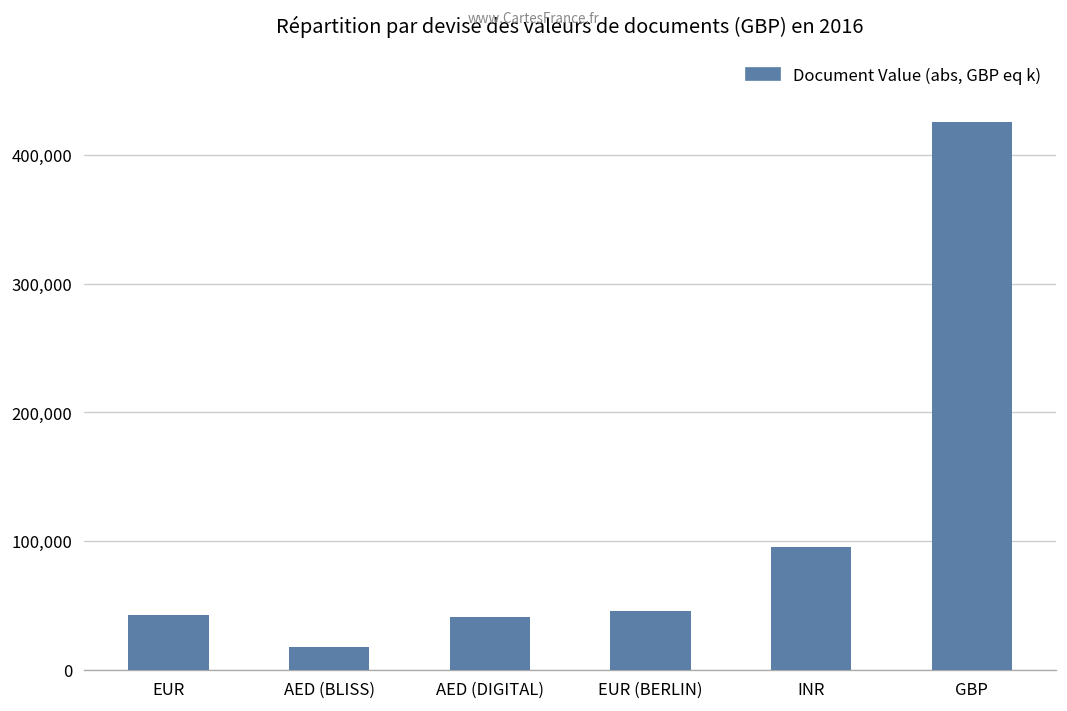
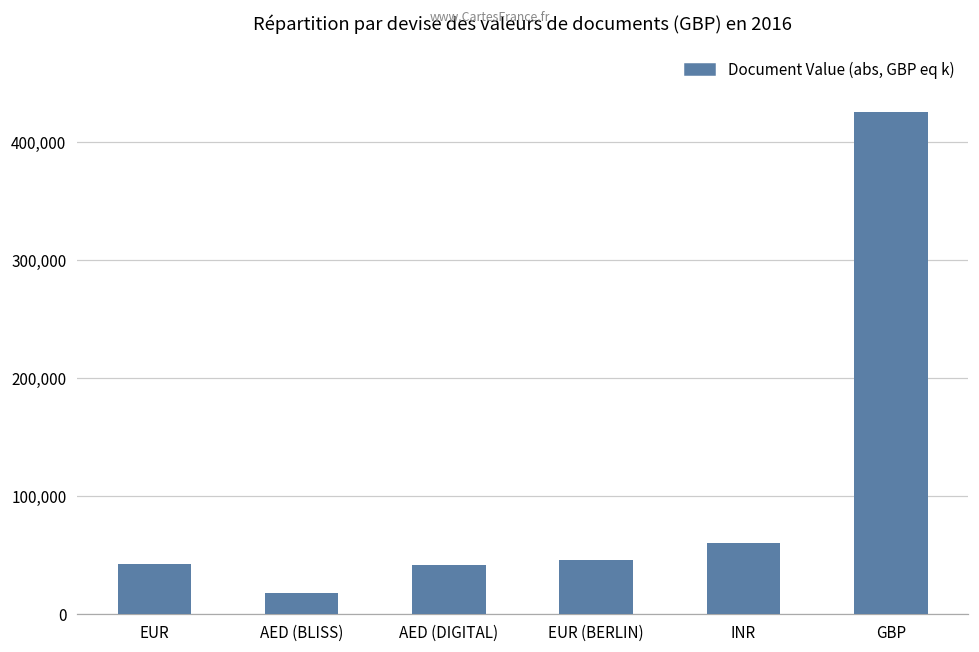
  {
    "EUR": "42,000",
    "AED (BLISS)": "18,000",
    "AED (DIGITAL)": "41,000",
    "EUR (BERLIN)": "46,000",
-   "INR": "95,000",
+   "INR": "60,000",
    "GBP": "425,000"
  }
